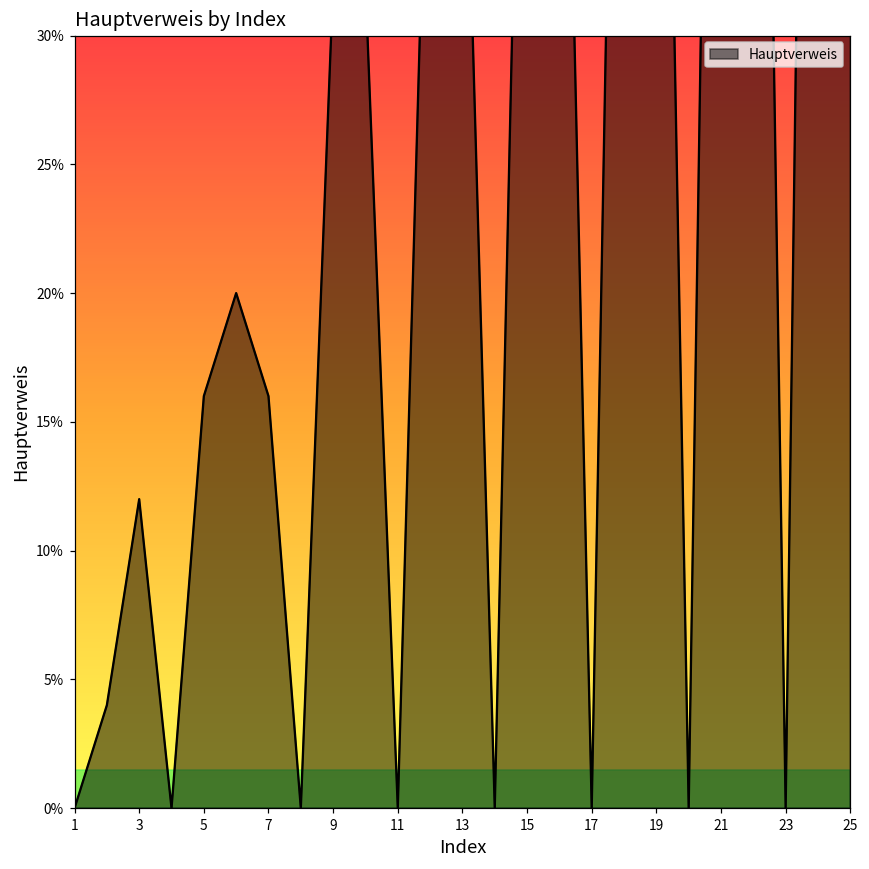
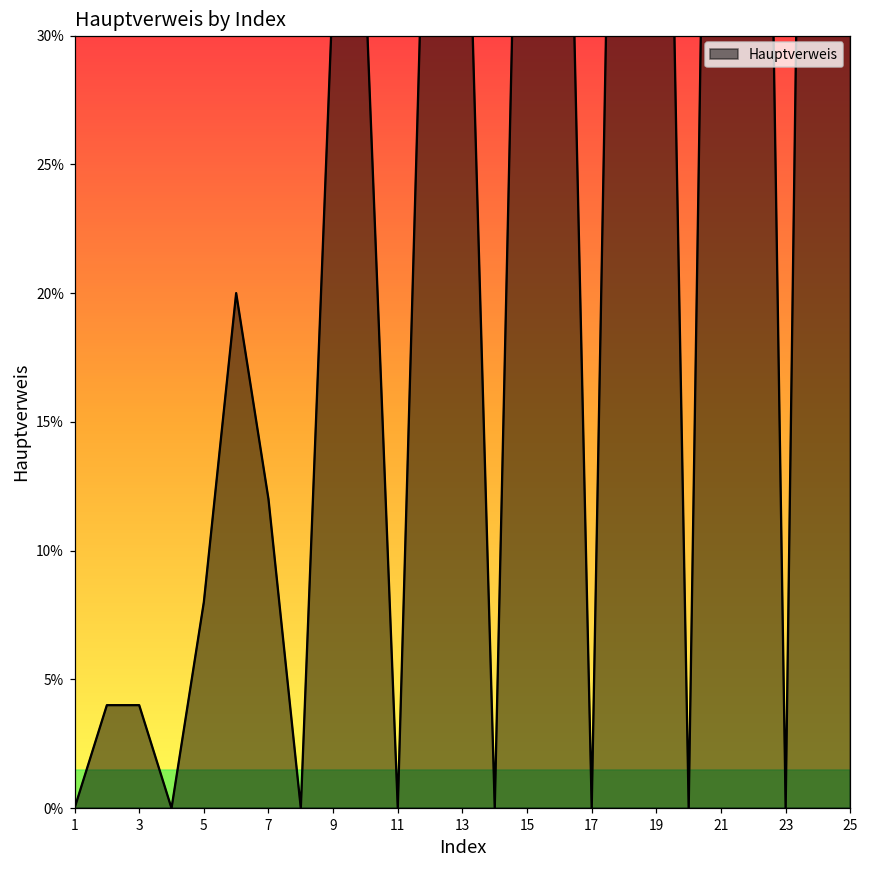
  {
-   "3": "12.0%",
-   "5": "16.0%",
-   "7": "16.0%"
+   "3": "4.0%",
+   "5": "8.0%",
+   "7": "12.0%"
  }
